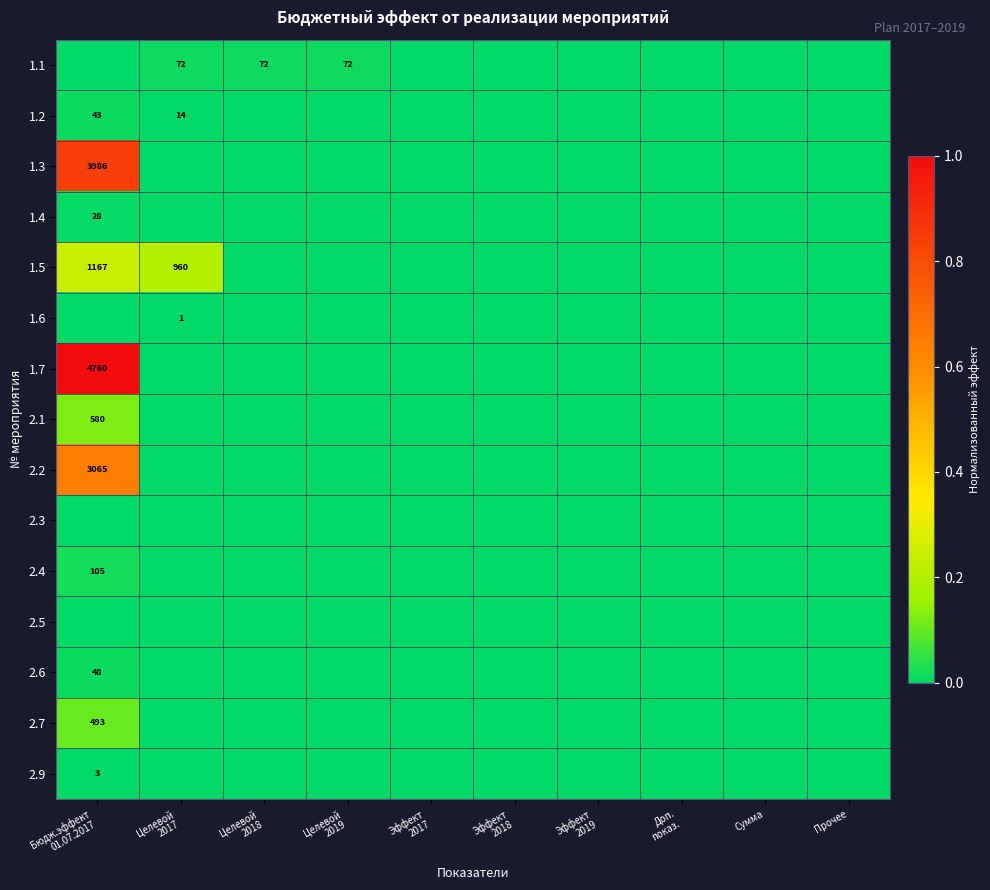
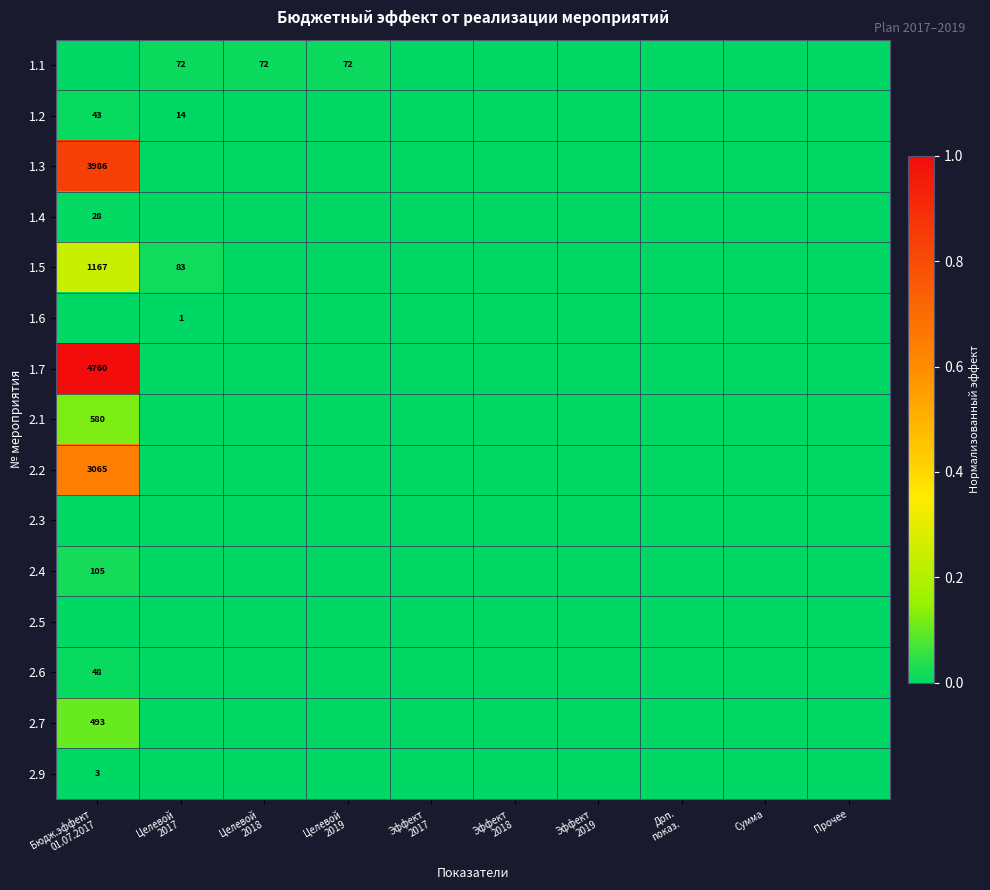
  {
    "1.1": {
      "Целевой 2017": 72,
      "Целевой 2018": 72,
      "Целевой 2019": 72
    },
    "1.2": {
      "Бюдж.эффект 01.07.2017": 43,
      "Целевой 2017": 14
    },
    "1.3": {
      "Бюдж.эффект 01.07.2017": 3986
    },
    "1.4": {
      "Бюдж.эффект 01.07.2017": 28
    },
    "1.5": {
      "Бюдж.эффект 01.07.2017": 1167,
-     "Целевой 2017": 960
+     "Целевой 2017": 83
    },
    "1.6": {
      "Целевой 2017": 1
    },
    "1.7": {
      "Бюдж.эффект 01.07.2017": 4760
    },
    "2.1": {
      "Бюдж.эффект 01.07.2017": 580
    },
    "2.2": {
      "Бюдж.эффект 01.07.2017": 3065
    },
    "2.4": {
      "Бюдж.эффект 01.07.2017": 105
    },
    "2.6": {
      "Бюдж.эффект 01.07.2017": 48
    },
    "2.7": {
      "Бюдж.эффект 01.07.2017": 493
    },
    "2.9": {
      "Бюдж.эффект 01.07.2017": 3
    }
  }
